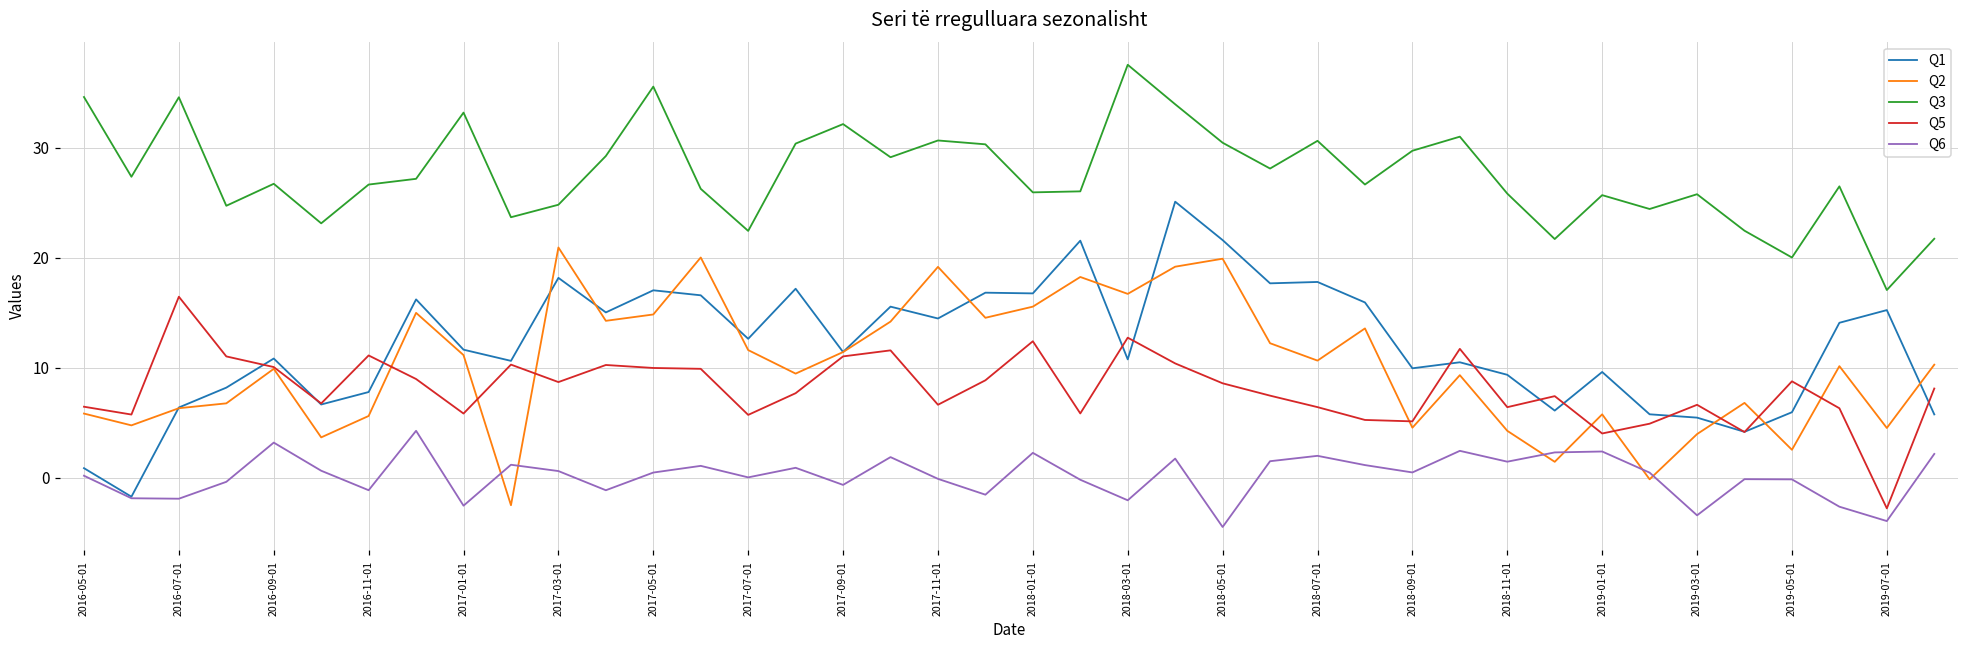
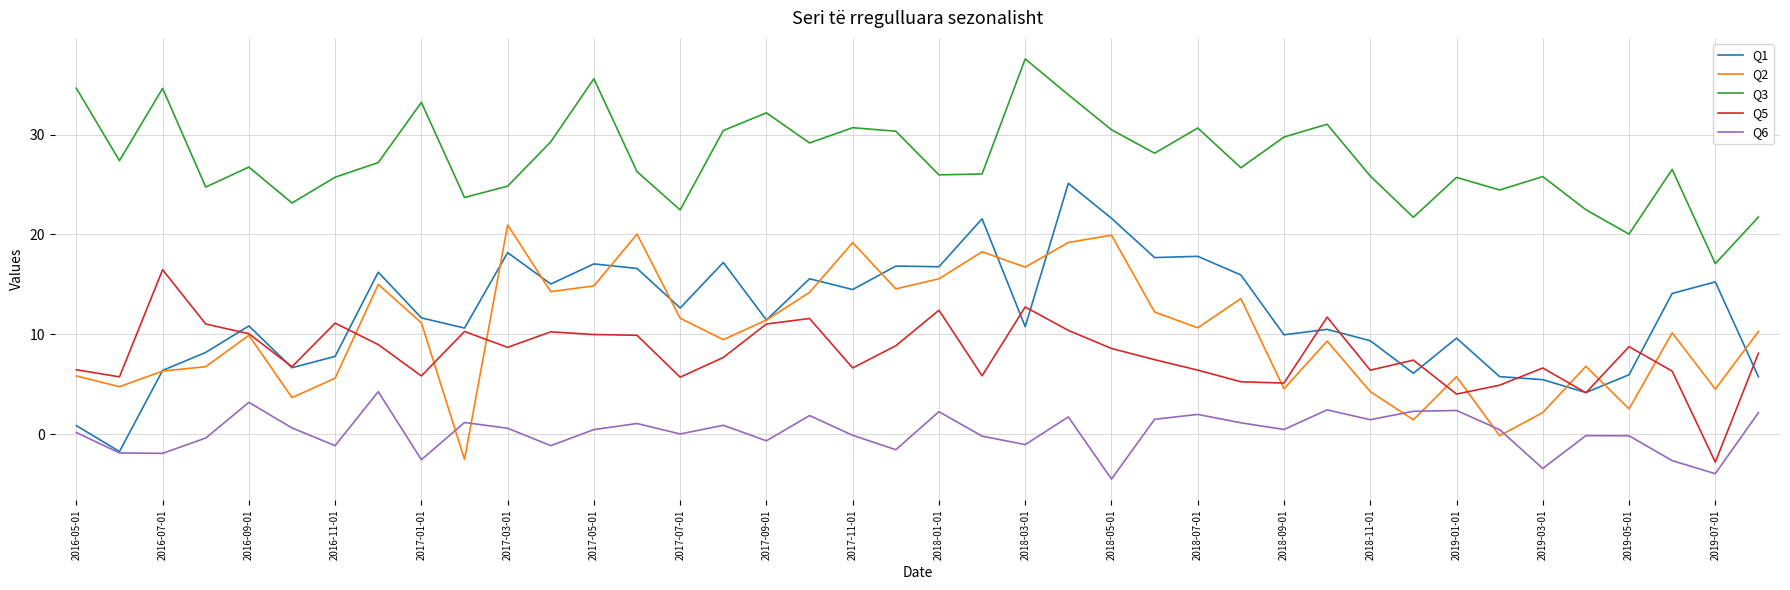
  {
    "Q1": {
      "2016-05-01": 1,
      "2016-09-01": 11,
      "2016-11-01": 8,
      "2017-01-01": 12,
      "2017-03-01": 18,
      "2017-05-01": 17,
      "2017-07-01": 13,
      "2017-11-01": 14,
      "2018-01-01": 17,
      "2018-03-01": 11,
      "2018-05-01": 22,
      "2018-07-01": 18,
      "2018-09-01": 10,
      "2018-11-01": 9,
      "2019-01-01": 10,
      "2019-03-01": 5,
      "2019-05-01": 6,
      "2019-07-01": 15
    },
    "Q2": {
      "2016-05-01": 6,
      "2016-11-01": 6,
      "2017-01-01": 11,
      "2017-03-01": 21,
      "2017-05-01": 15,
      "2017-07-01": 12,
      "2017-11-01": 19,
      "2018-01-01": 16,
      "2018-03-01": 17,
      "2018-05-01": 20,
      "2018-07-01": 11,
      "2018-09-01": 5,
      "2018-11-01": 4,
      "2019-01-01": 6,
-     "2019-03-01": 4,
+     "2019-03-01": 2,
      "2019-05-01": 3,
      "2019-07-01": 5
    },
    "Q3": {
      "2016-05-01": 35,
      "2016-07-01": 35,
      "2016-09-01": 27,
-     "2016-11-01": 27,
+     "2016-11-01": 26,
      "2017-01-01": 33,
      "2017-03-01": 25,
      "2017-05-01": 36,
      "2017-07-01": 22,
      "2017-09-01": 32,
      "2017-11-01": 31,
      "2018-01-01": 26,
      "2018-03-01": 38,
      "2018-05-01": 30,
      "2018-07-01": 31,
      "2018-09-01": 30,
      "2018-11-01": 26,
      "2019-01-01": 26,
      "2019-03-01": 26,
      "2019-05-01": 20,
      "2019-07-01": 17
    },
    "Q5": {
      "2016-05-01": 6,
      "2016-07-01": 16,
      "2016-11-01": 11,
      "2017-01-01": 6,
      "2017-03-01": 9,
      "2017-05-01": 10,
      "2017-07-01": 6,
      "2017-09-01": 11,
      "2017-11-01": 7,
      "2018-01-01": 12,
      "2018-03-01": 13,
      "2018-05-01": 9,
      "2018-07-01": 6,
      "2018-09-01": 5,
      "2018-11-01": 6,
      "2019-01-01": 4,
      "2019-03-01": 7,
      "2019-05-01": 9,
      "2019-07-01": -3
    },
    "Q6": {
      "2016-05-01": 0,
      "2016-07-01": -2,
      "2016-09-01": 3,
      "2016-11-01": -1,
      "2017-01-01": -3,
      "2017-03-01": 1,
      "2017-05-01": 0,
      "2017-07-01": 0,
      "2017-09-01": -1,
      "2017-11-01": 0,
      "2018-01-01": 2,
-     "2018-03-01": -2,
+     "2018-03-01": -1,
      "2018-05-01": -4,
      "2018-07-01": 2,
      "2018-09-01": 0,
      "2018-11-01": 1,
      "2019-01-01": 2,
      "2019-03-01": -3,
      "2019-05-01": 0,
      "2019-07-01": -4
    }
  }
